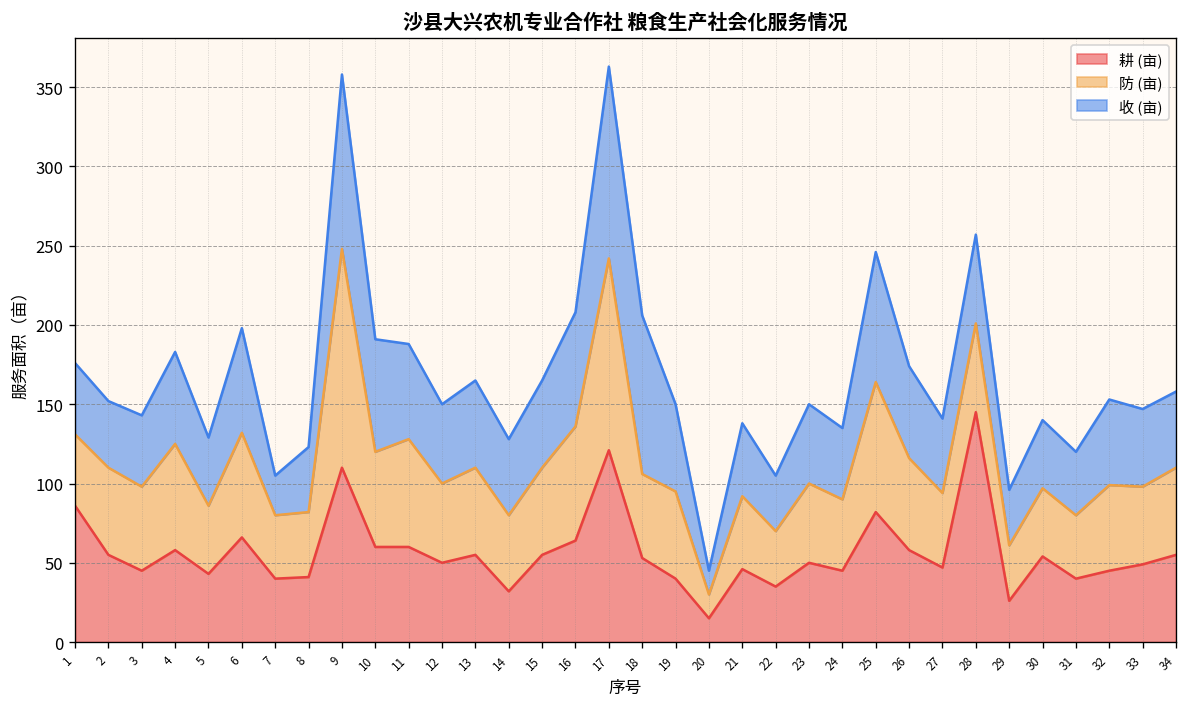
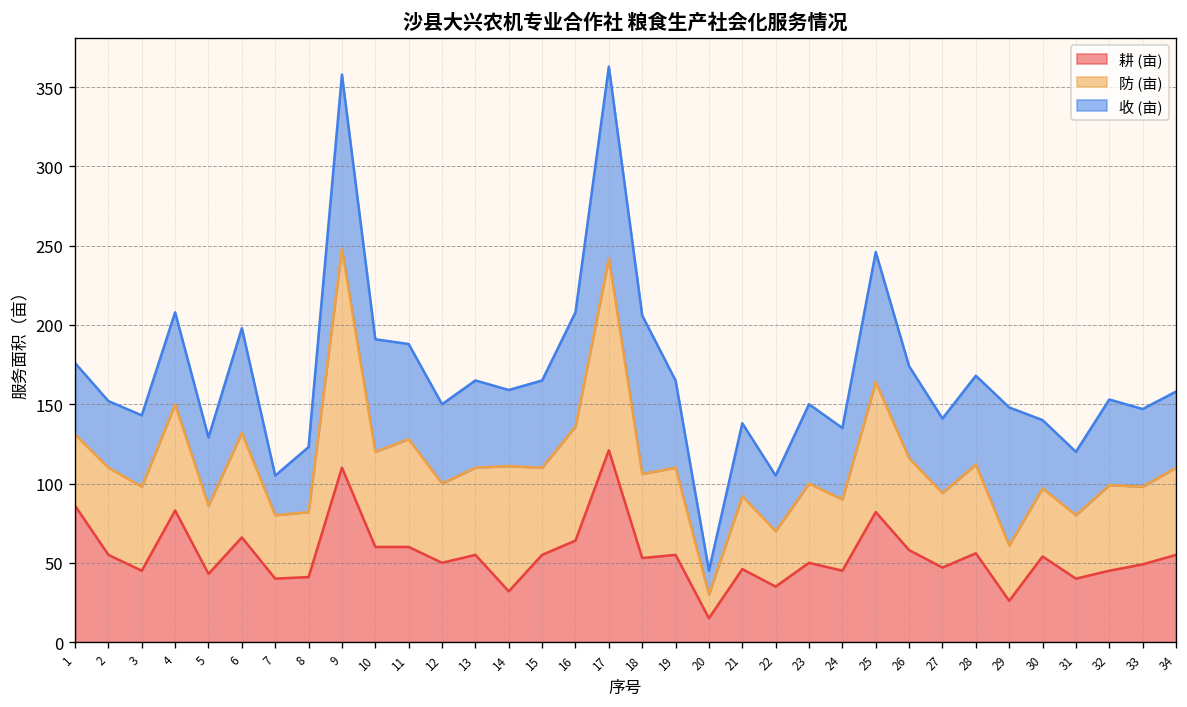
  {
    "耕 (亩)": {
      "1": 86,
      "2": 55,
      "3": 45,
-     "4": 58,
+     "4": 83,
      "5": 43,
      "6": 66,
      "7": 40,
      "8": 41,
      "9": 110,
      "10": 60,
      "11": 60,
      "12": 50,
      "13": 55,
      "14": 32,
      "15": 55,
      "16": 64,
      "17": 121,
      "18": 53,
-     "19": 40,
+     "19": 55,
      "20": 15,
      "21": 46,
      "22": 35,
      "23": 50,
      "24": 45,
      "25": 82,
      "26": 58,
      "27": 47,
-     "28": 145,
+     "28": 56,
      "29": 26,
      "30": 54,
      "31": 40,
      "32": 45,
      "33": 49,
      "34": 55
    },
    "防 (亩)": {
      "1": 45,
      "2": 55,
      "3": 53,
      "4": 67,
      "5": 43,
      "6": 66,
      "7": 40,
      "8": 41,
      "9": 138,
      "10": 60,
      "11": 68,
      "12": 50,
      "13": 55,
-     "14": 48,
+     "14": 79,
      "15": 55,
      "16": 72,
      "17": 121,
      "18": 53,
      "19": 55,
      "20": 15,
      "21": 46,
      "22": 35,
      "23": 50,
      "24": 45,
      "25": 82,
      "26": 58,
      "27": 47,
      "28": 56,
      "29": 35,
      "30": 43,
      "31": 40,
      "32": 54,
      "33": 49,
      "34": 55
    },
    "收 (亩)": {
      "1": 45,
      "2": 42,
      "3": 45,
      "4": 58,
      "5": 43,
      "6": 66,
      "7": 25,
      "8": 41,
      "9": 110,
      "10": 71,
      "11": 60,
      "12": 50,
      "13": 55,
      "14": 48,
      "15": 55,
      "16": 72,
      "17": 121,
      "18": 100,
      "19": 55,
      "20": 15,
      "21": 46,
      "22": 35,
      "23": 50,
      "24": 45,
      "25": 82,
      "26": 58,
      "27": 47,
      "28": 56,
-     "29": 35,
+     "29": 87,
      "30": 43,
      "31": 40,
      "32": 54,
      "33": 49,
      "34": 48
    }
  }
